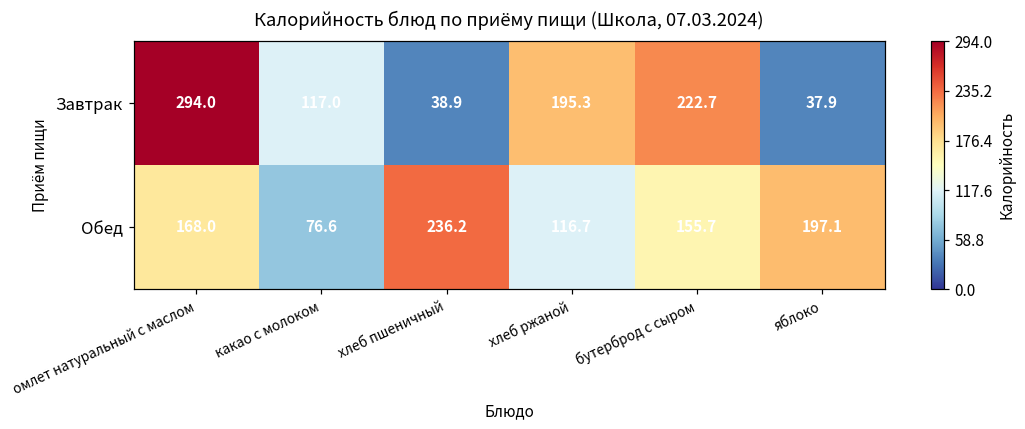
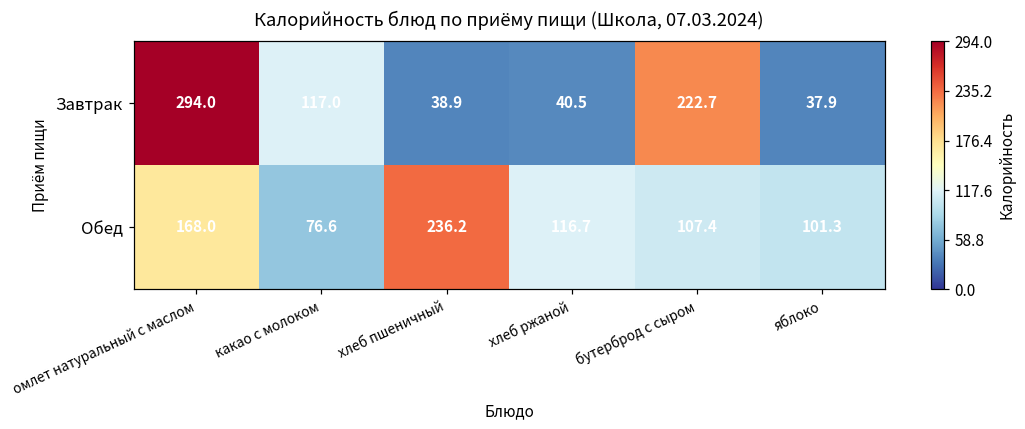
  {
    "Завтрак": {
      "омлет натуральный с маслом": 294.0,
      "хлеб пшеничный": 38.9,
-     "хлеб ржаной": 195.3,
+     "хлеб ржаной": 40.5,
      "бутерброд с сыром": 222.7,
      "яблоко": 37.9
    },
    "Обед": {
      "омлет натуральный с маслом": 168.0,
      "какао с молоком": 76.6,
      "хлеб пшеничный": 236.2,
-     "бутерброд с сыром": 155.7,
-     "яблоко": 197.1
+     "бутерброд с сыром": 107.4,
+     "яблоко": 101.3
    }
  }
